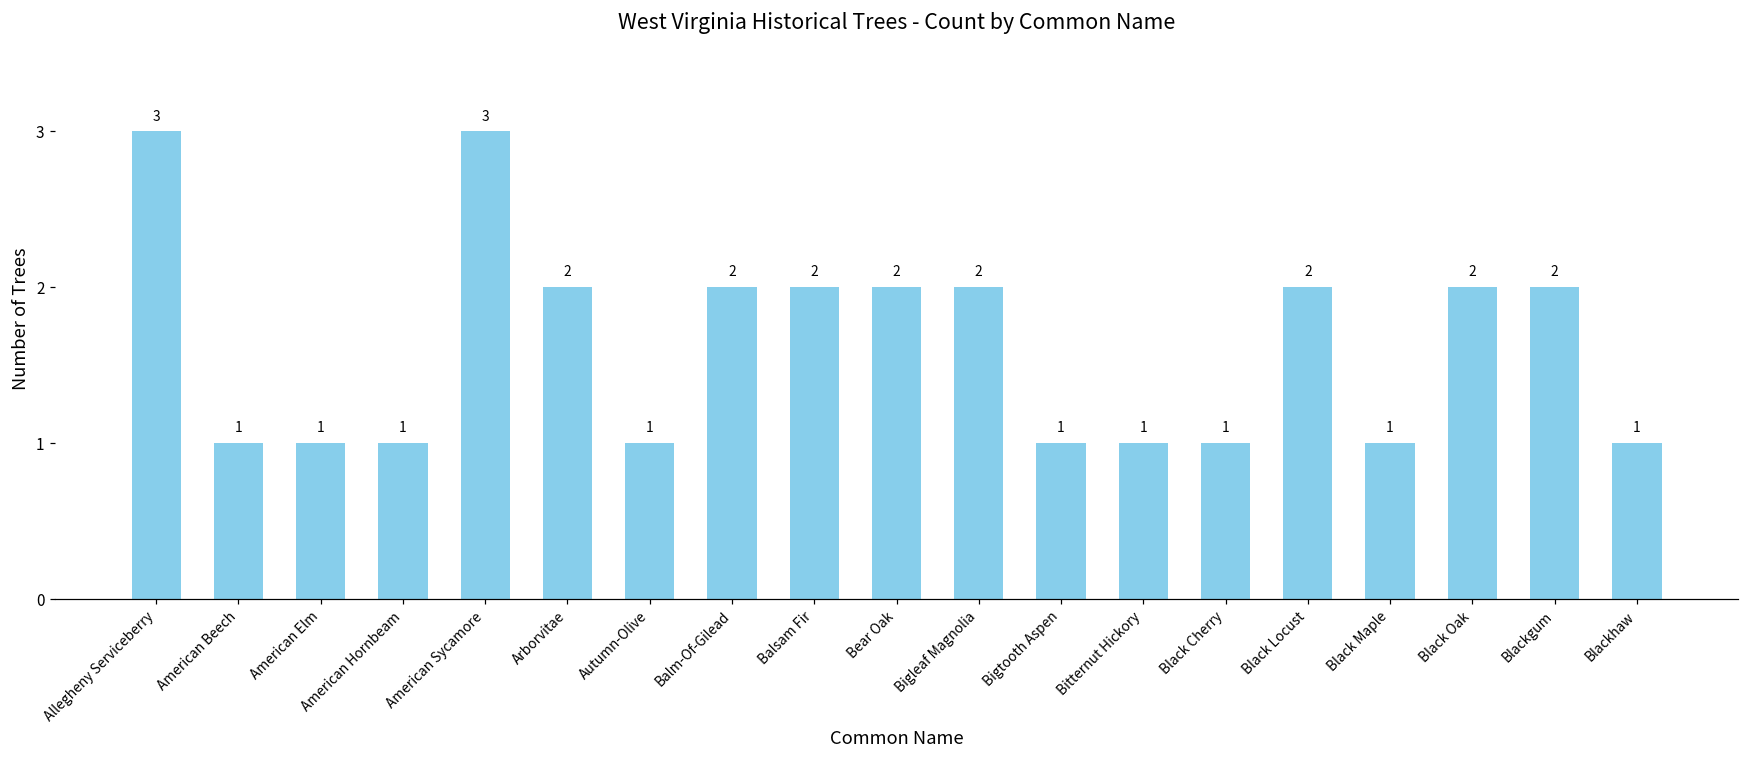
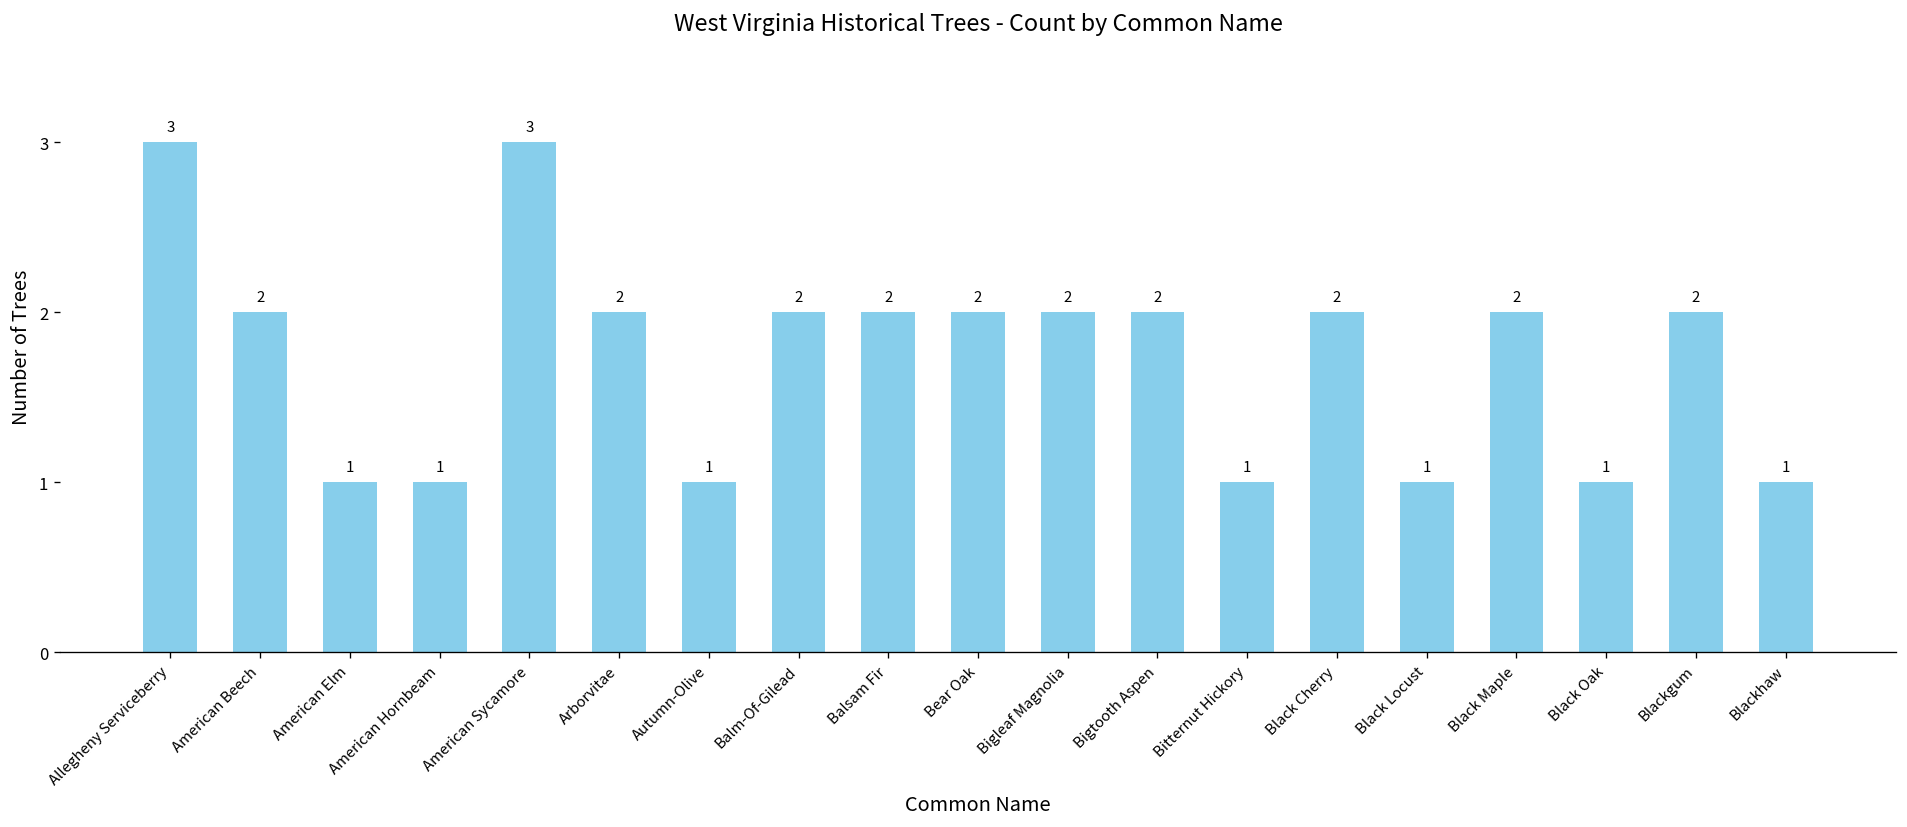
  {
    "Allegheny Serviceberry": 3,
-   "American Beech": 1,
+   "American Beech": 2,
    "American Elm": 1,
    "American Hornbeam": 1,
    "American Sycamore": 3,
    "Arborvitae": 2,
    "Autumn-Olive": 1,
    "Balm-Of-Gilead": 2,
    "Balsam Fir": 2,
    "Bear Oak": 2,
    "Bigleaf Magnolia": 2,
-   "Bigtooth Aspen": 1,
+   "Bigtooth Aspen": 2,
    "Bitternut Hickory": 1,
-   "Black Cherry": 1,
-   "Black Locust": 2,
-   "Black Maple": 1,
-   "Black Oak": 2,
+   "Black Cherry": 2,
+   "Black Locust": 1,
+   "Black Maple": 2,
+   "Black Oak": 1,
    "Blackgum": 2,
    "Blackhaw": 1
  }
